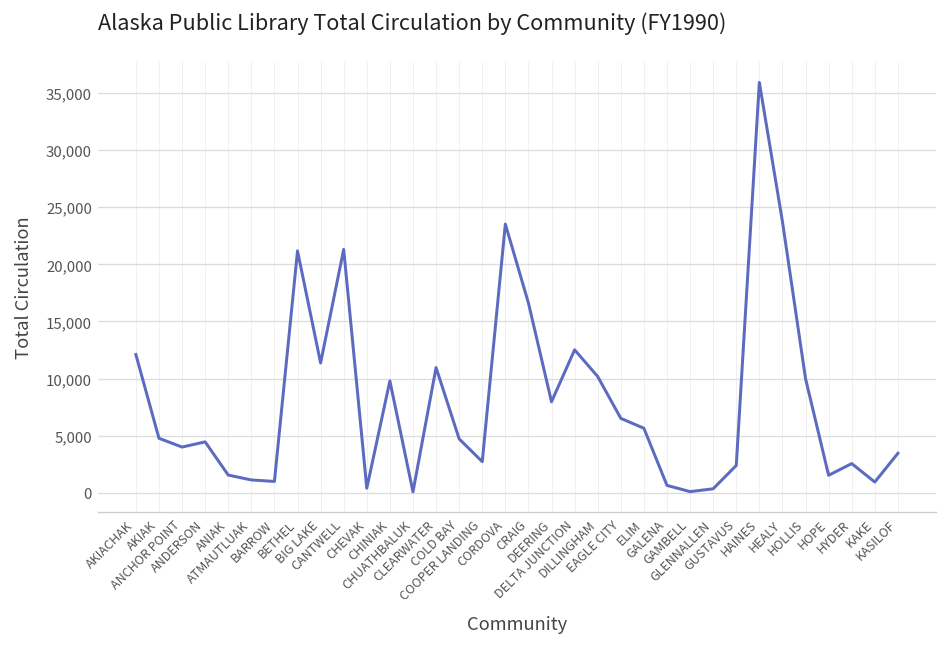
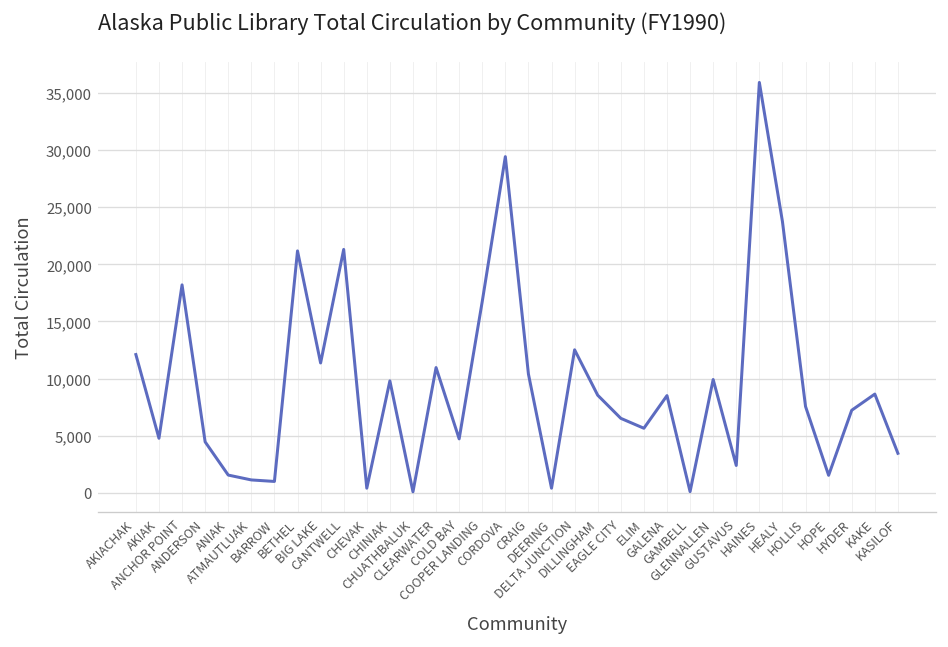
  {
    "AKIACHAK": "12,000",
    "AKIAK": "5,000",
-   "ANCHOR POINT": "4,000",
+   "ANCHOR POINT": "18,000",
    "ANDERSON": "4,000",
    "ANIAK": "2,000",
    "ATMAUTLUAK": "1,000",
    "BARROW": "1,000",
    "BETHEL": "21,000",
    "BIG LAKE": "11,000",
    "CANTWELL": "21,000",
    "CHEVAK": "0",
    "CHINIAK": "10,000",
    "CHUATHBALUK": "0",
    "CLEARWATER": "11,000",
    "COLD BAY": "5,000",
-   "COOPER LANDING": "3,000",
-   "CORDOVA": "24,000",
-   "CRAIG": "17,000",
-   "DEERING": "8,000",
+   "COOPER LANDING": "17,000",
+   "CORDOVA": "29,000",
+   "CRAIG": "10,000",
+   "DEERING": "0",
    "DELTA JUNCTION": "13,000",
-   "DILLINGHAM": "10,000",
+   "DILLINGHAM": "9,000",
    "EAGLE CITY": "7,000",
    "ELIM": "6,000",
-   "GALENA": "1,000",
+   "GALENA": "9,000",
    "GAMBELL": "0",
-   "GLENNALLEN": "0",
+   "GLENNALLEN": "10,000",
    "GUSTAVUS": "2,000",
    "HAINES": "36,000",
    "HEALY": "24,000",
-   "HOLLIS": "10,000",
+   "HOLLIS": "8,000",
    "HOPE": "2,000",
-   "HYDER": "3,000",
-   "KAKE": "1,000",
+   "HYDER": "7,000",
+   "KAKE": "9,000",
    "KASILOF": "3,000"
  }
